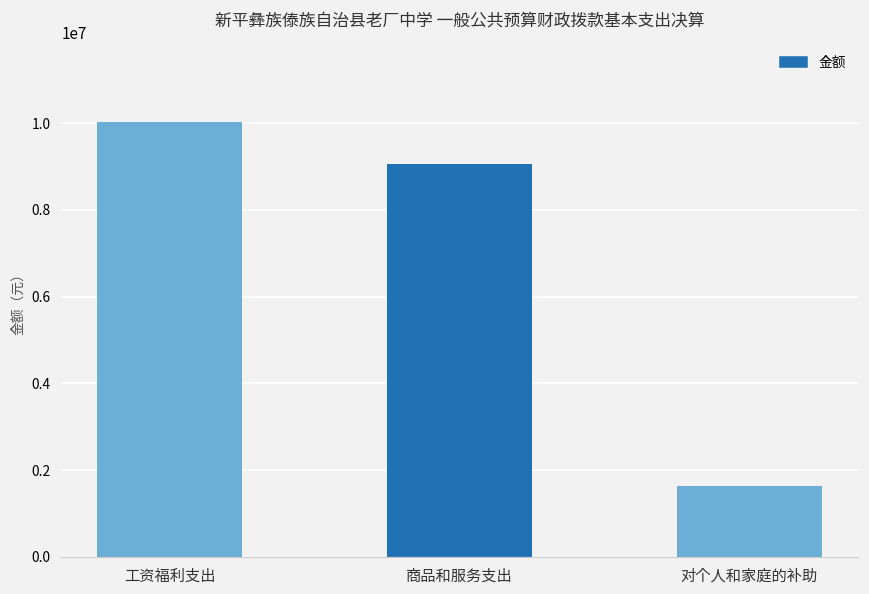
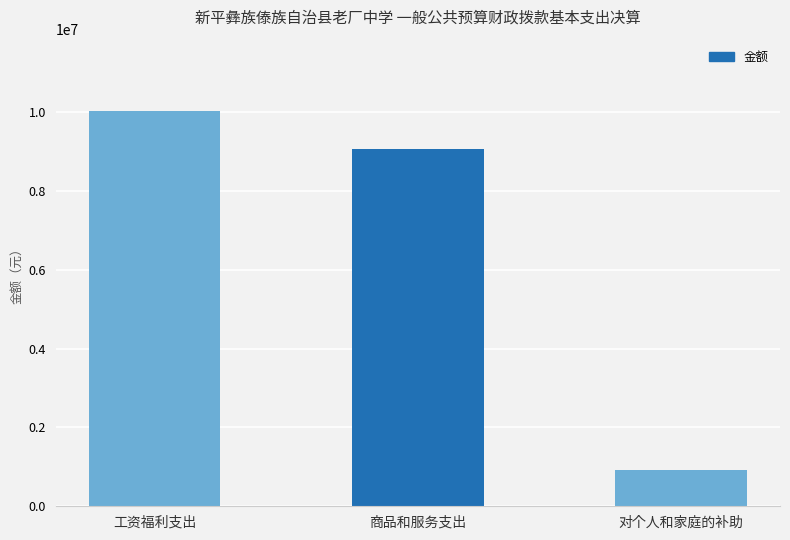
  {
    "工资福利支出": 10000000,
    "商品和服务支出": 9100000,
-   "对个人和家庭的补助": 1600000
+   "对个人和家庭的补助": 900000
  }
